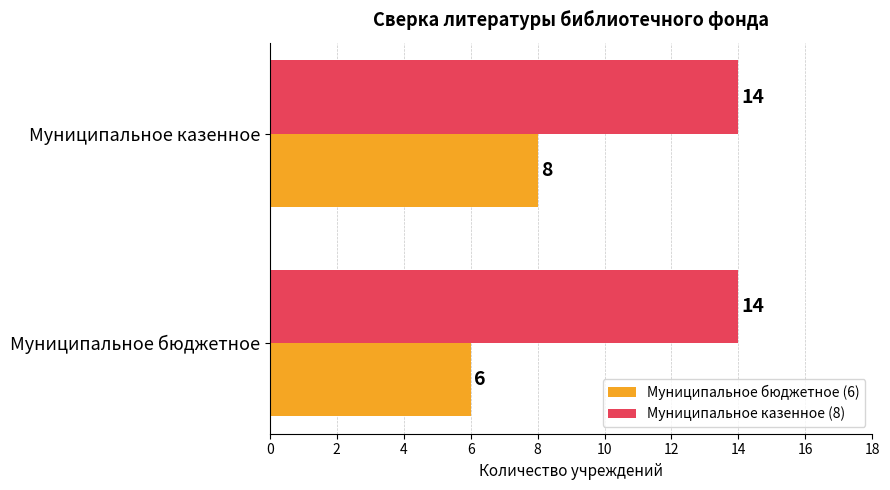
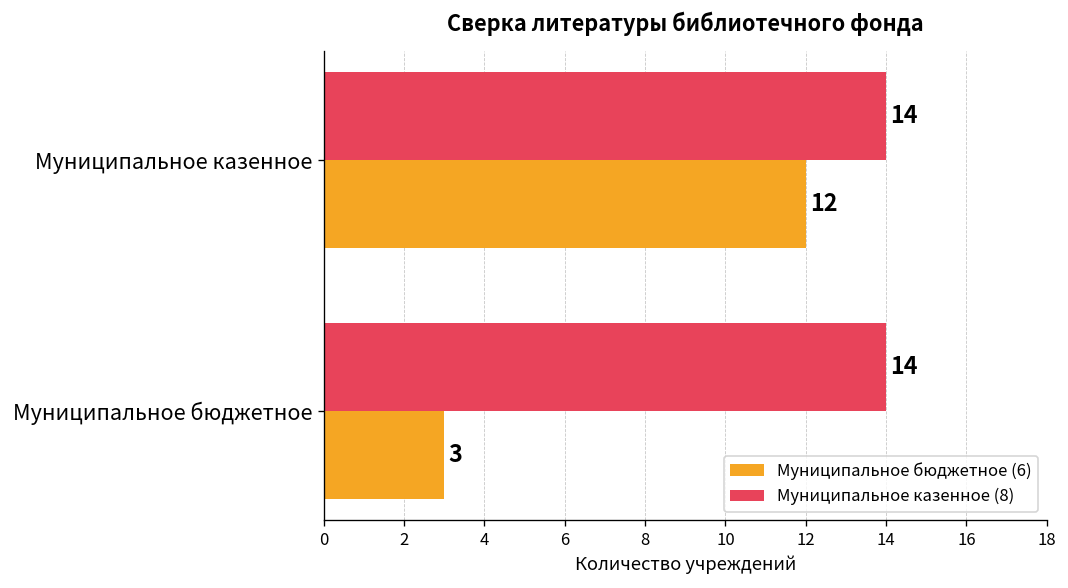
  {
    "Муниципальное бюджетное (6)": {
-     "Муниципальное казенное": 8,
-     "Муниципальное бюджетное": 6
+     "Муниципальное казенное": 12,
+     "Муниципальное бюджетное": 3
    },
    "Муниципальное казенное (8)": {
      "Муниципальное казенное": 14,
      "Муниципальное бюджетное": 14
    }
  }
